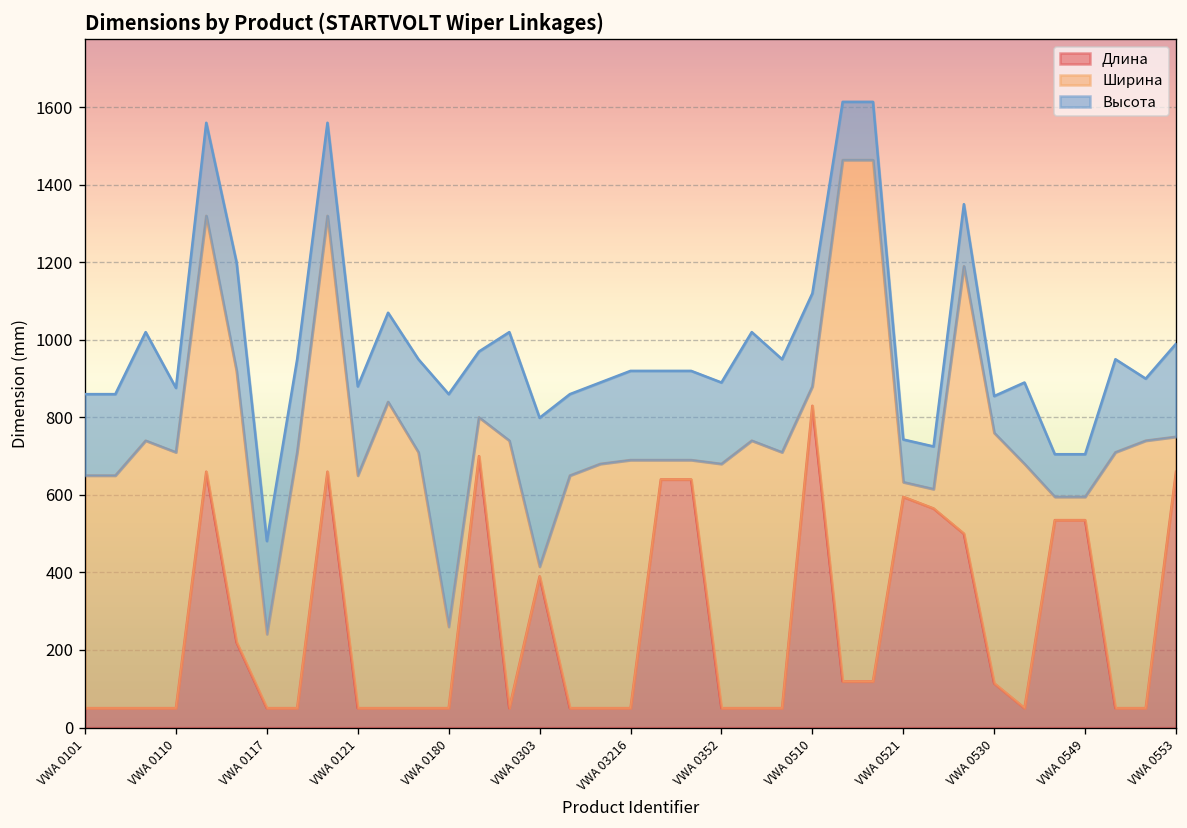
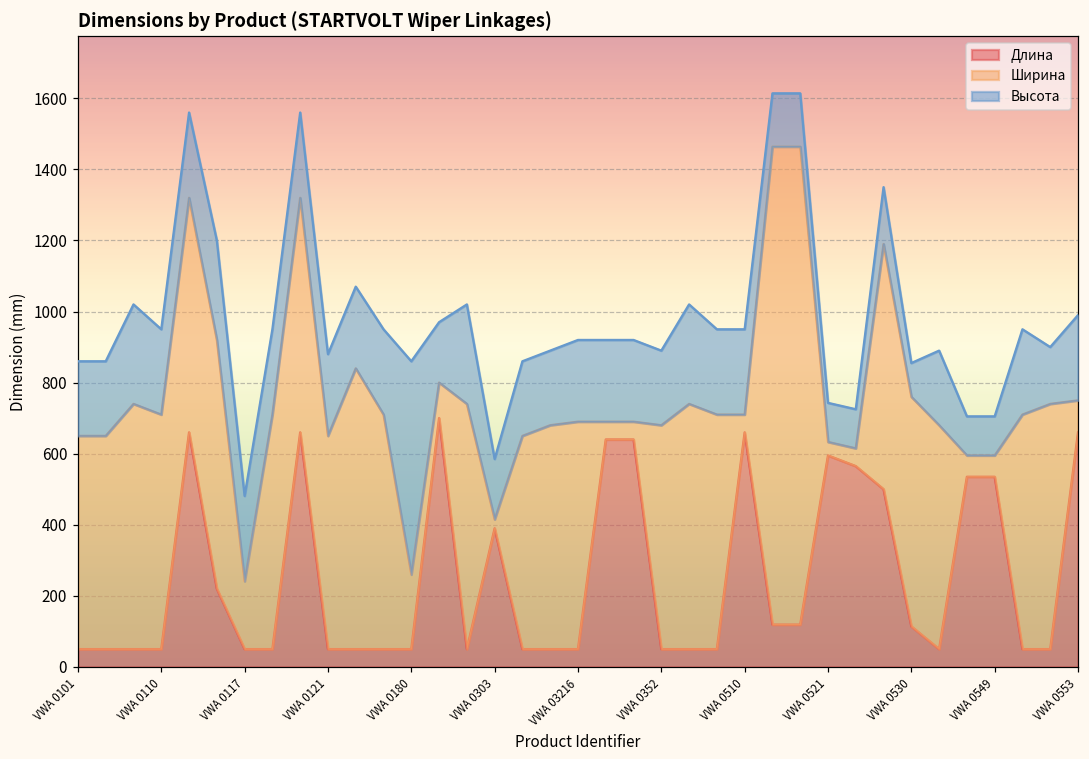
  {
    "Длина": {
      "VWA 0101": 50,
      "VWA 0110": 50,
      "VWA 0117": 50,
      "VWA 0121": 50,
      "VWA 0180": 50,
      "VWA 0303": 390,
      "VWA 03216": 50,
      "VWA 0352": 50,
-     "VWA 0510": 830,
+     "VWA 0510": 660,
      "VWA 0521": 600,
      "VWA 0530": 110,
      "VWA 0549": 540,
      "VWA 0553": 660
    },
    "Ширина": {
      "VWA 0101": 600,
      "VWA 0110": 660,
      "VWA 0117": 190,
      "VWA 0121": 600,
      "VWA 0180": 210,
      "VWA 0303": 30,
      "VWA 03216": 640,
      "VWA 0352": 630,
      "VWA 0510": 50,
      "VWA 0521": 40,
      "VWA 0530": 650,
      "VWA 0549": 60,
      "VWA 0553": 90
    },
    "Высота": {
      "VWA 0101": 210,
-     "VWA 0110": 170,
+     "VWA 0110": 240,
      "VWA 0117": 240,
      "VWA 0121": 230,
      "VWA 0180": 600,
-     "VWA 0303": 380,
+     "VWA 0303": 170,
      "VWA 03216": 230,
      "VWA 0352": 210,
      "VWA 0510": 240,
      "VWA 0521": 110,
      "VWA 0530": 100,
      "VWA 0549": 110,
      "VWA 0553": 240
    }
  }
